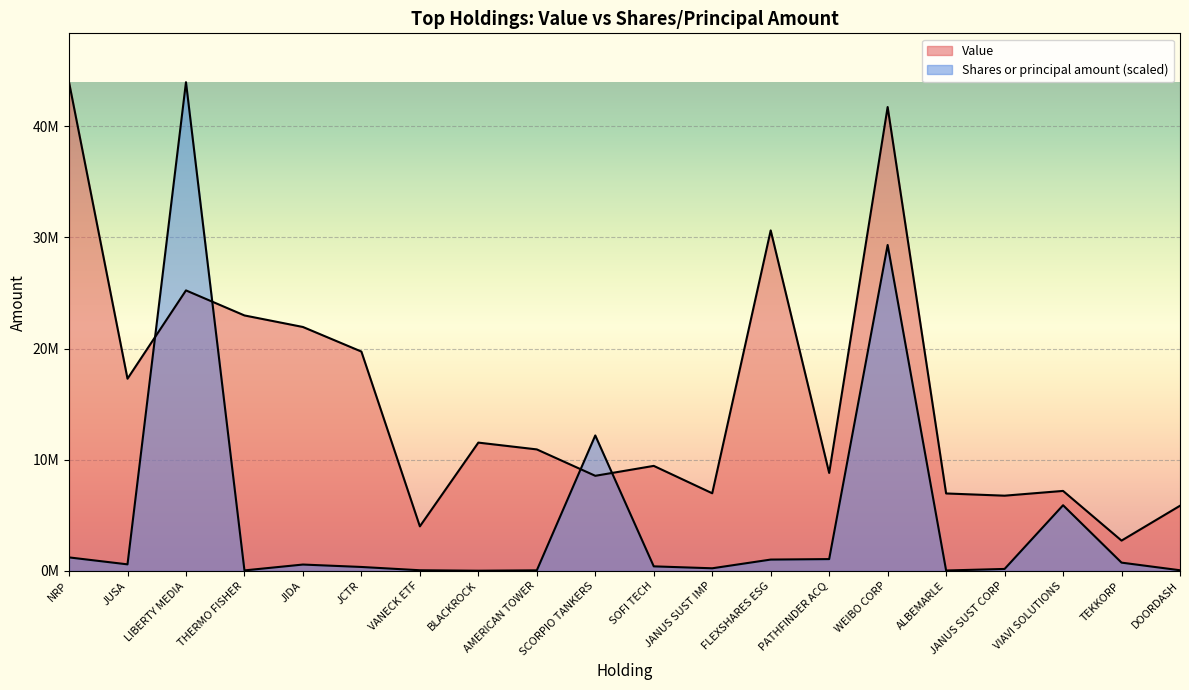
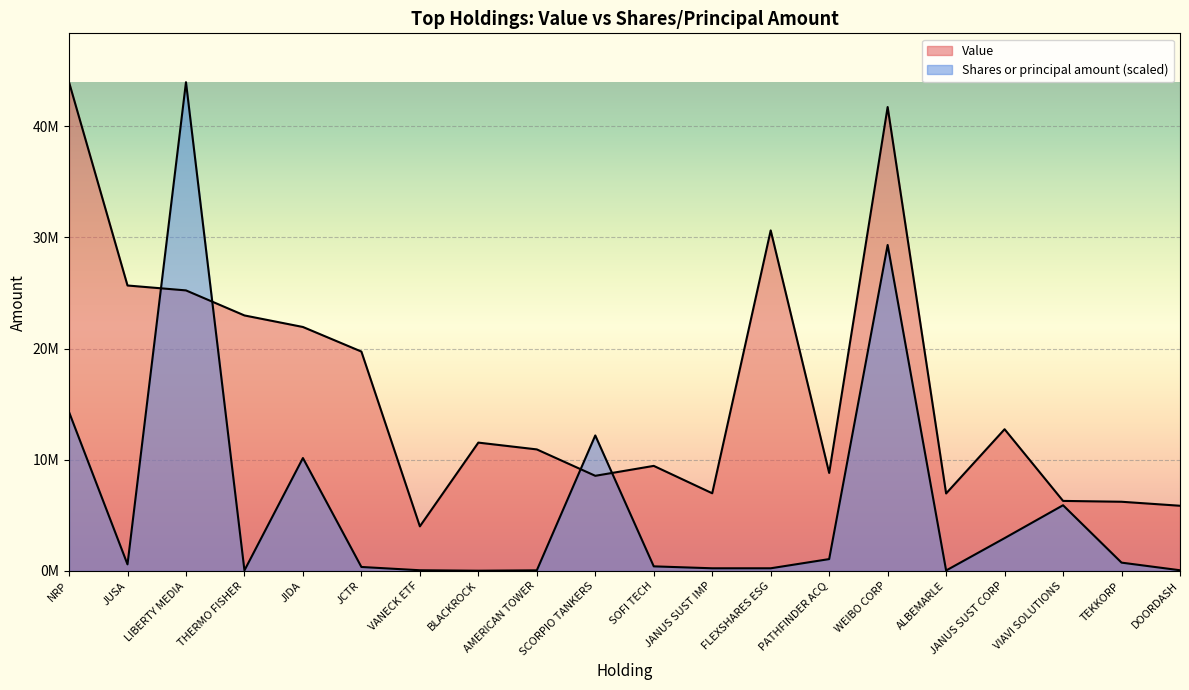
  {
    "Value": {
      "NRP": 44000000,
-     "JUSA": 17300000,
+     "JUSA": 25700000,
      "LIBERTY MEDIA": 25200000,
      "THERMO FISHER": 23000000,
      "JIDA": 21900000,
      "JCTR": 19700000,
      "VANECK ETF": 4000000,
      "BLACKROCK": 11500000,
      "AMERICAN TOWER": 10900000,
      "SCORPIO TANKERS": 8600000,
      "SOFI TECH": 9400000,
      "JANUS SUST IMP": 7000000,
      "FLEXSHARES ESG": 30600000,
      "PATHFINDER ACQ": 8800000,
      "WEIBO CORP": 41700000,
      "ALBEMARLE": 7000000,
-     "JANUS SUST CORP": 6800000,
-     "VIAVI SOLUTIONS": 7200000,
-     "TEKKORP": 2700000,
+     "JANUS SUST CORP": 12700000,
+     "VIAVI SOLUTIONS": 6300000,
+     "TEKKORP": 6200000,
      "DOORDASH": 5900000
    },
    "Shares or principal amount (scaled)": {
-     "NRP": 1200000,
+     "NRP": 14300000,
      "JUSA": 600000,
      "LIBERTY MEDIA": 44000000,
      "THERMO FISHER": 0,
-     "JIDA": 600000,
+     "JIDA": 10200000,
      "JCTR": 400000,
      "VANECK ETF": 100000,
      "BLACKROCK": 0,
      "AMERICAN TOWER": 100000,
      "SCORPIO TANKERS": 12200000,
      "SOFI TECH": 400000,
      "JANUS SUST IMP": 200000,
-     "FLEXSHARES ESG": 1000000,
+     "FLEXSHARES ESG": 200000,
      "PATHFINDER ACQ": 1100000,
      "WEIBO CORP": 29300000,
      "ALBEMARLE": 0,
-     "JANUS SUST CORP": 200000,
+     "JANUS SUST CORP": 2900000,
      "VIAVI SOLUTIONS": 5900000,
      "TEKKORP": 700000,
      "DOORDASH": 100000
    }
  }
